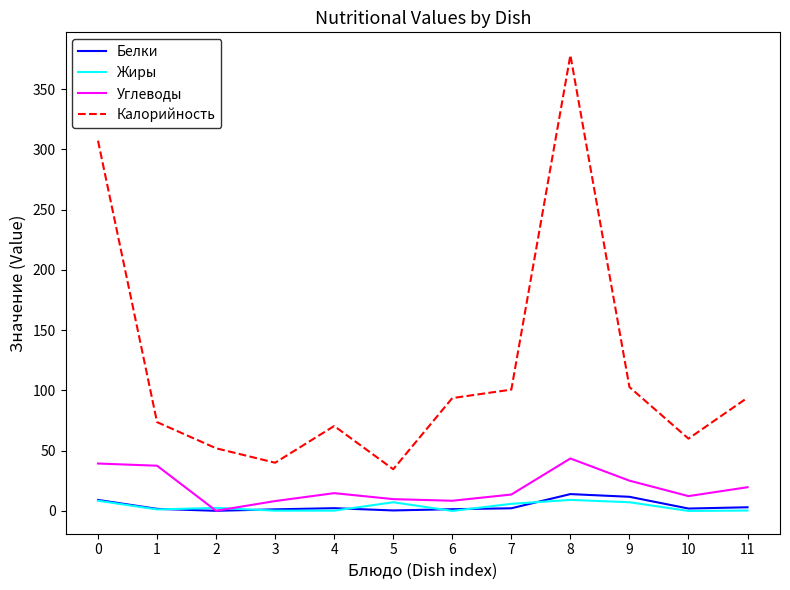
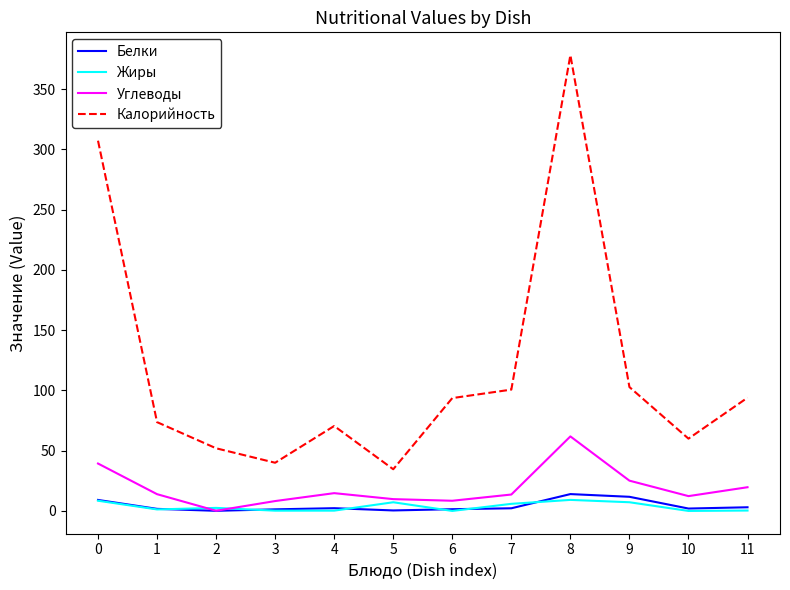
  {
    "Белки": {
      "5": 0,
      "7": 2,
      "8": 14,
      "9": 12,
      "11": 3
    },
    "Жиры": {
      "2": 3,
      "5": 7,
      "7": 6,
      "8": 9,
      "9": 7,
      "11": 0
    },
    "Углеводы": {
      "0": 39,
-     "1": 38,
+     "1": 14,
      "3": 8,
      "4": 15,
      "5": 10,
      "6": 8,
      "7": 14,
-     "8": 44,
+     "8": 62,
      "9": 25,
      "10": 12,
      "11": 20
    },
    "Калорийность": {
      "0": 307,
      "1": 74,
      "2": 52,
      "3": 40,
      "4": 71,
      "5": 35,
      "6": 94,
      "7": 101,
      "8": 378,
      "9": 103,
      "10": 60,
      "11": 94
    }
  }
